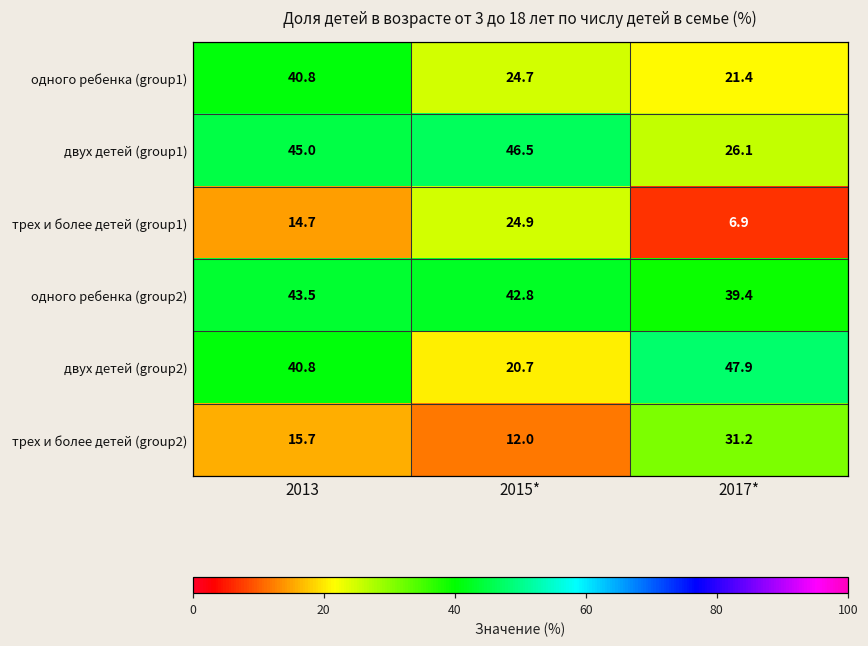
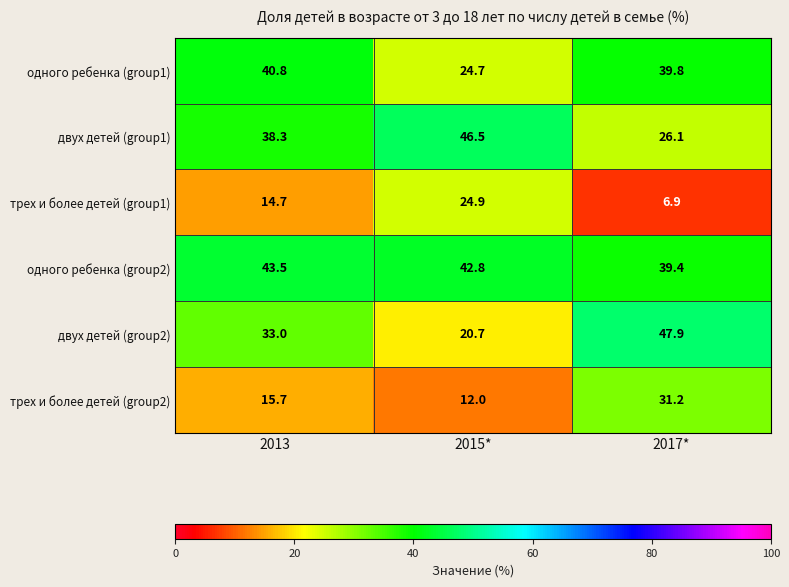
  {
    "одного ребенка (group1)": {
      "2013": 40.8,
      "2015*": 24.7,
-     "2017*": 21.4
+     "2017*": 39.8
    },
    "двух детей (group1)": {
-     "2013": 45.0,
+     "2013": 38.3,
      "2015*": 46.5,
      "2017*": 26.1
    },
    "трех и более детей (group1)": {
      "2013": 14.7,
      "2015*": 24.9,
      "2017*": 6.9
    },
    "одного ребенка (group2)": {
      "2013": 43.5,
      "2015*": 42.8,
      "2017*": 39.4
    },
    "двух детей (group2)": {
-     "2013": 40.8,
+     "2013": 33.0,
      "2015*": 20.7,
      "2017*": 47.9
    },
    "трех и более детей (group2)": {
      "2013": 15.7,
      "2015*": 12.0,
      "2017*": 31.2
    }
  }
